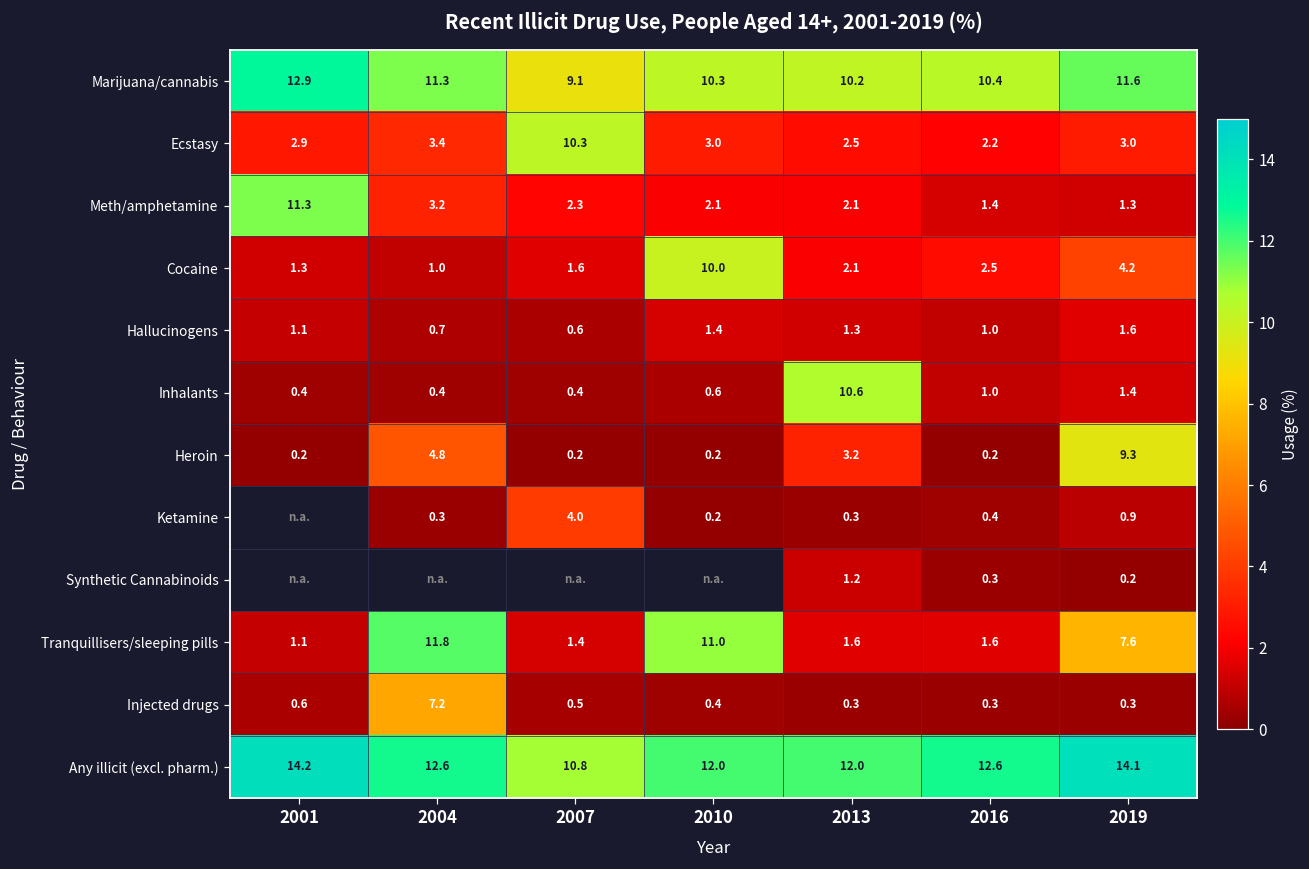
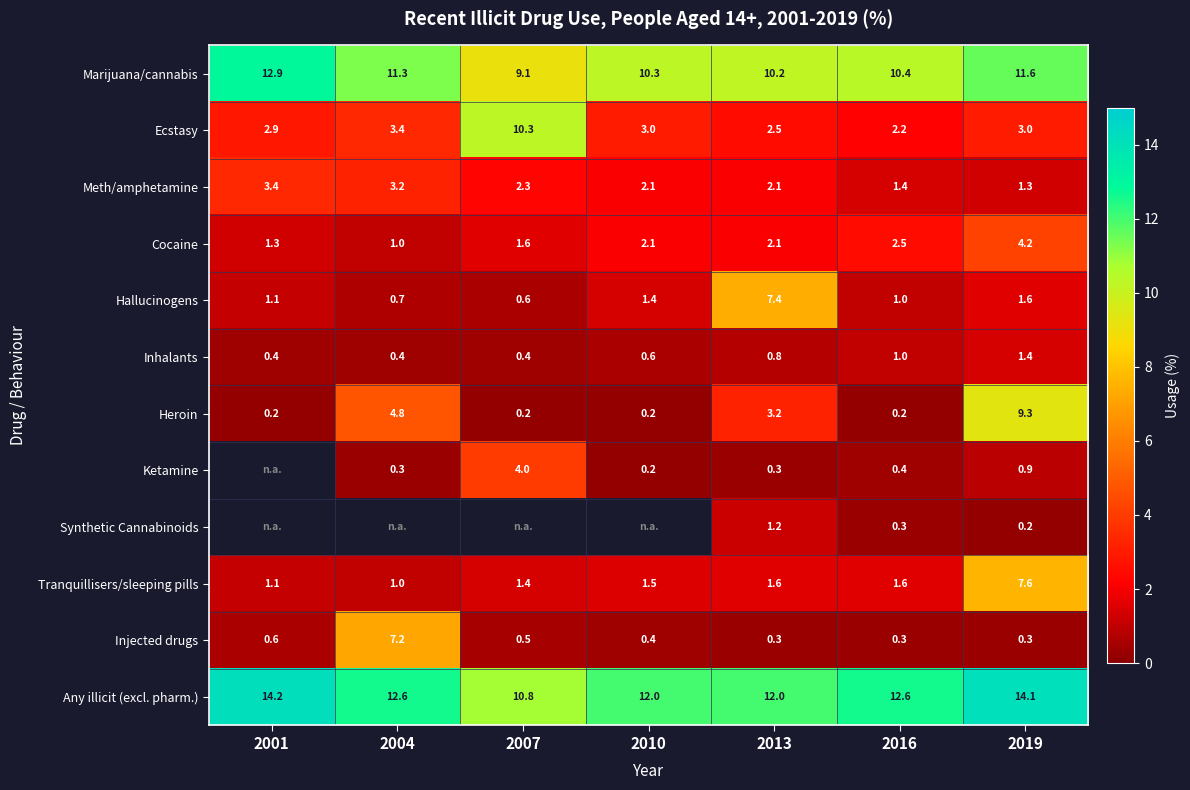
  {
    "Marijuana/cannabis": {
      "2001": 12.9,
      "2004": 11.3,
      "2007": 9.1,
      "2010": 10.3,
      "2013": 10.2,
      "2016": 10.4,
      "2019": 11.6
    },
    "Ecstasy": {
      "2001": 2.9,
      "2004": 3.4,
      "2007": 10.3,
      "2010": 3.0,
      "2013": 2.5,
      "2016": 2.2,
      "2019": 3.0
    },
    "Meth/amphetamine": {
-     "2001": 11.3,
+     "2001": 3.4,
      "2004": 3.2,
      "2007": 2.3,
      "2010": 2.1,
      "2013": 2.1,
      "2016": 1.4,
      "2019": 1.3
    },
    "Cocaine": {
      "2001": 1.3,
      "2004": 1.0,
      "2007": 1.6,
-     "2010": 10.0,
+     "2010": 2.1,
      "2013": 2.1,
      "2016": 2.5,
      "2019": 4.2
    },
    "Hallucinogens": {
      "2001": 1.1,
      "2004": 0.7,
      "2007": 0.6,
      "2010": 1.4,
-     "2013": 1.3,
+     "2013": 7.4,
      "2016": 1.0,
      "2019": 1.6
    },
    "Inhalants": {
      "2001": 0.4,
      "2004": 0.4,
      "2007": 0.4,
      "2010": 0.6,
-     "2013": 10.6,
+     "2013": 0.8,
      "2016": 1.0,
      "2019": 1.4
    },
    "Heroin": {
      "2001": 0.2,
      "2004": 4.8,
      "2007": 0.2,
      "2010": 0.2,
      "2013": 3.2,
      "2016": 0.2,
      "2019": 9.3
    },
    "Ketamine": {
      "2004": 0.3,
      "2007": 4.0,
      "2010": 0.2,
      "2013": 0.3,
      "2016": 0.4,
      "2019": 0.9
    },
    "Synthetic Cannabinoids": {
      "2013": 1.2,
      "2016": 0.3,
      "2019": 0.2
    },
    "Tranquillisers/sleeping pills": {
      "2001": 1.1,
-     "2004": 11.8,
+     "2004": 1.0,
      "2007": 1.4,
-     "2010": 11.0,
+     "2010": 1.5,
      "2013": 1.6,
      "2016": 1.6,
      "2019": 7.6
    },
    "Injected drugs": {
      "2001": 0.6,
      "2004": 7.2,
      "2007": 0.5,
      "2010": 0.4,
      "2013": 0.3,
      "2016": 0.3,
      "2019": 0.3
    },
    "Any illicit (excl. pharm.)": {
      "2001": 14.2,
      "2004": 12.6,
      "2007": 10.8,
      "2010": 12.0,
      "2013": 12.0,
      "2016": 12.6,
      "2019": 14.1
    }
  }
